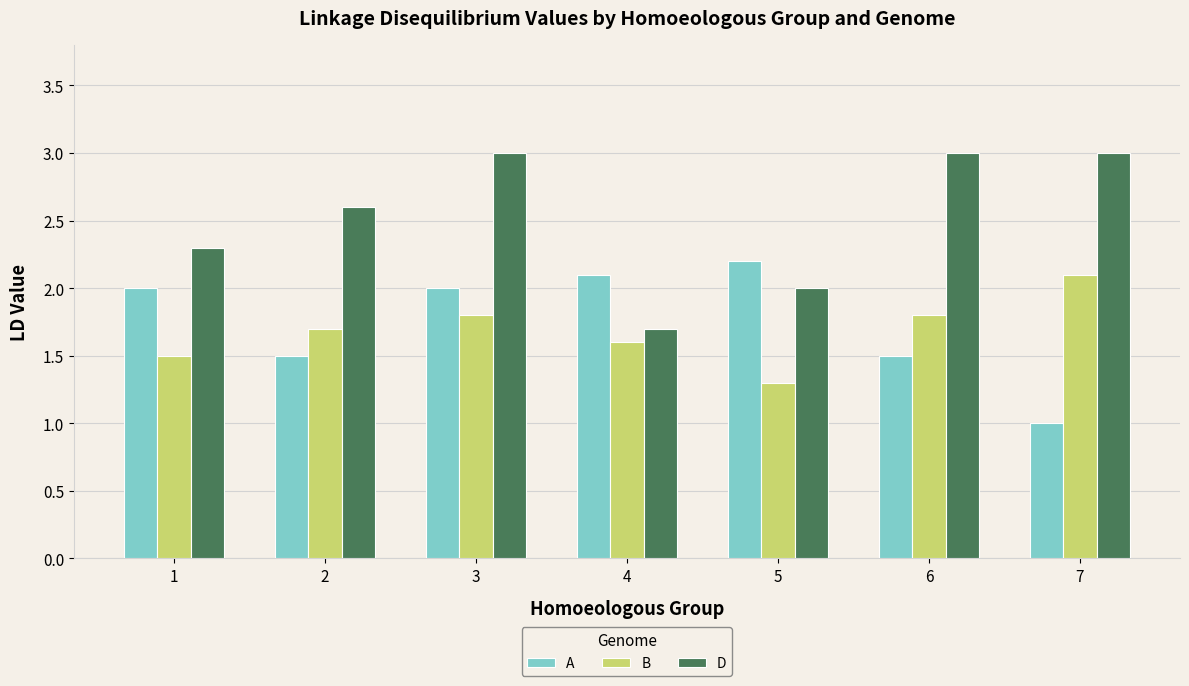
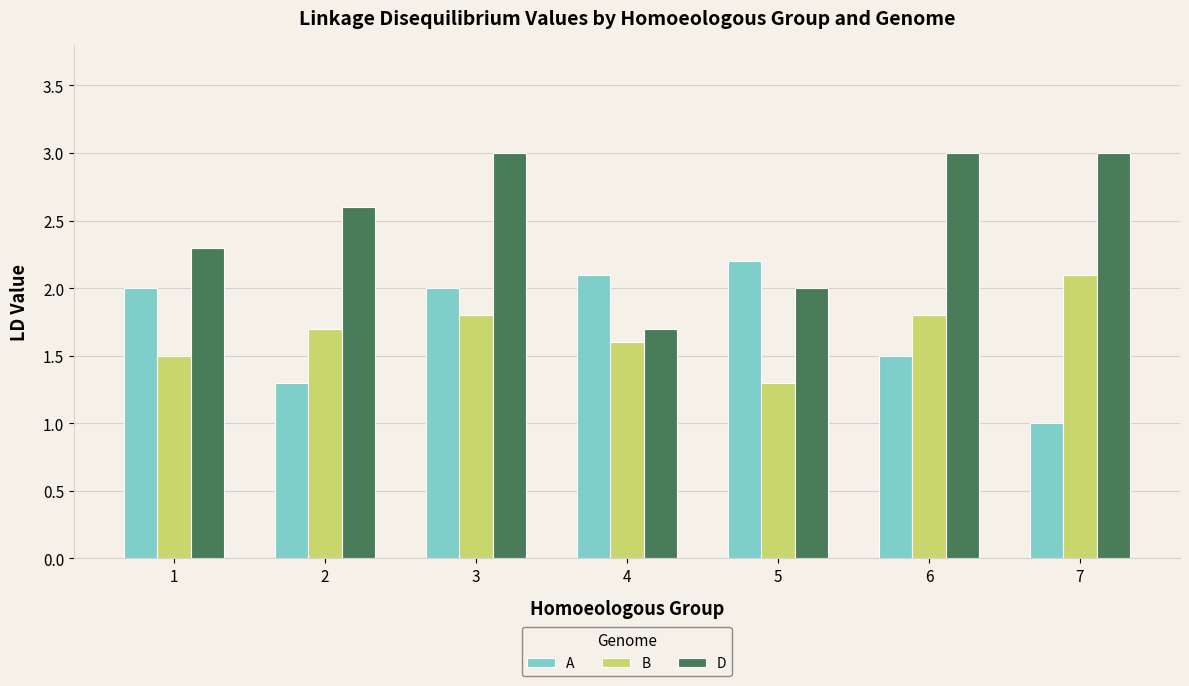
  {
    "A": {
      "1": 2.0,
-     "2": 1.5,
+     "2": 1.3,
      "3": 2.0,
      "4": 2.1,
      "5": 2.2,
      "6": 1.5,
      "7": 1.0
    },
    "B": {
      "1": 1.5,
      "2": 1.7,
      "3": 1.8,
      "4": 1.6,
      "5": 1.3,
      "6": 1.8,
      "7": 2.1
    },
    "D": {
      "1": 2.3,
      "2": 2.6,
      "3": 3.0,
      "4": 1.7,
      "5": 2.0,
      "6": 3.0,
      "7": 3.0
    }
  }
